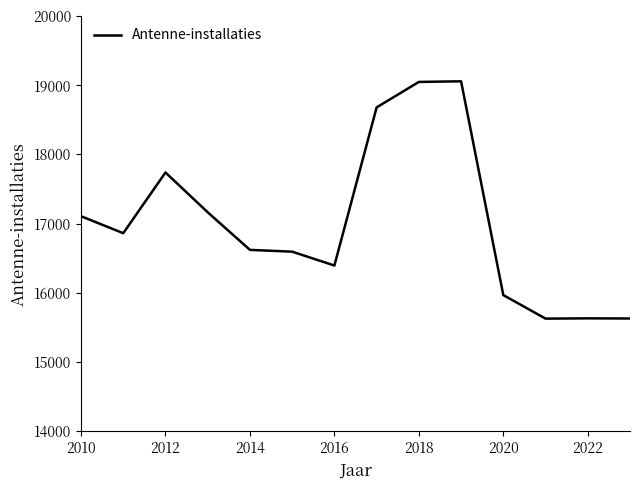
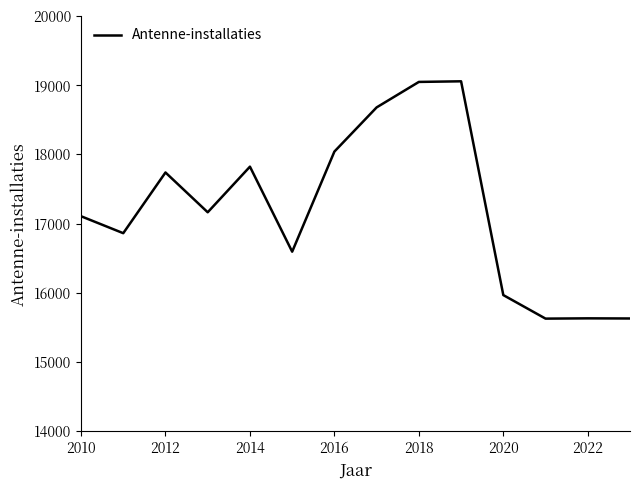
  {
    "2010": 17100,
    "2012": 17700,
-   "2014": 16600,
-   "2016": 16400,
+   "2014": 17800,
+   "2016": 18000,
    "2018": 19000,
    "2020": 16000,
    "2022": 15600
  }
